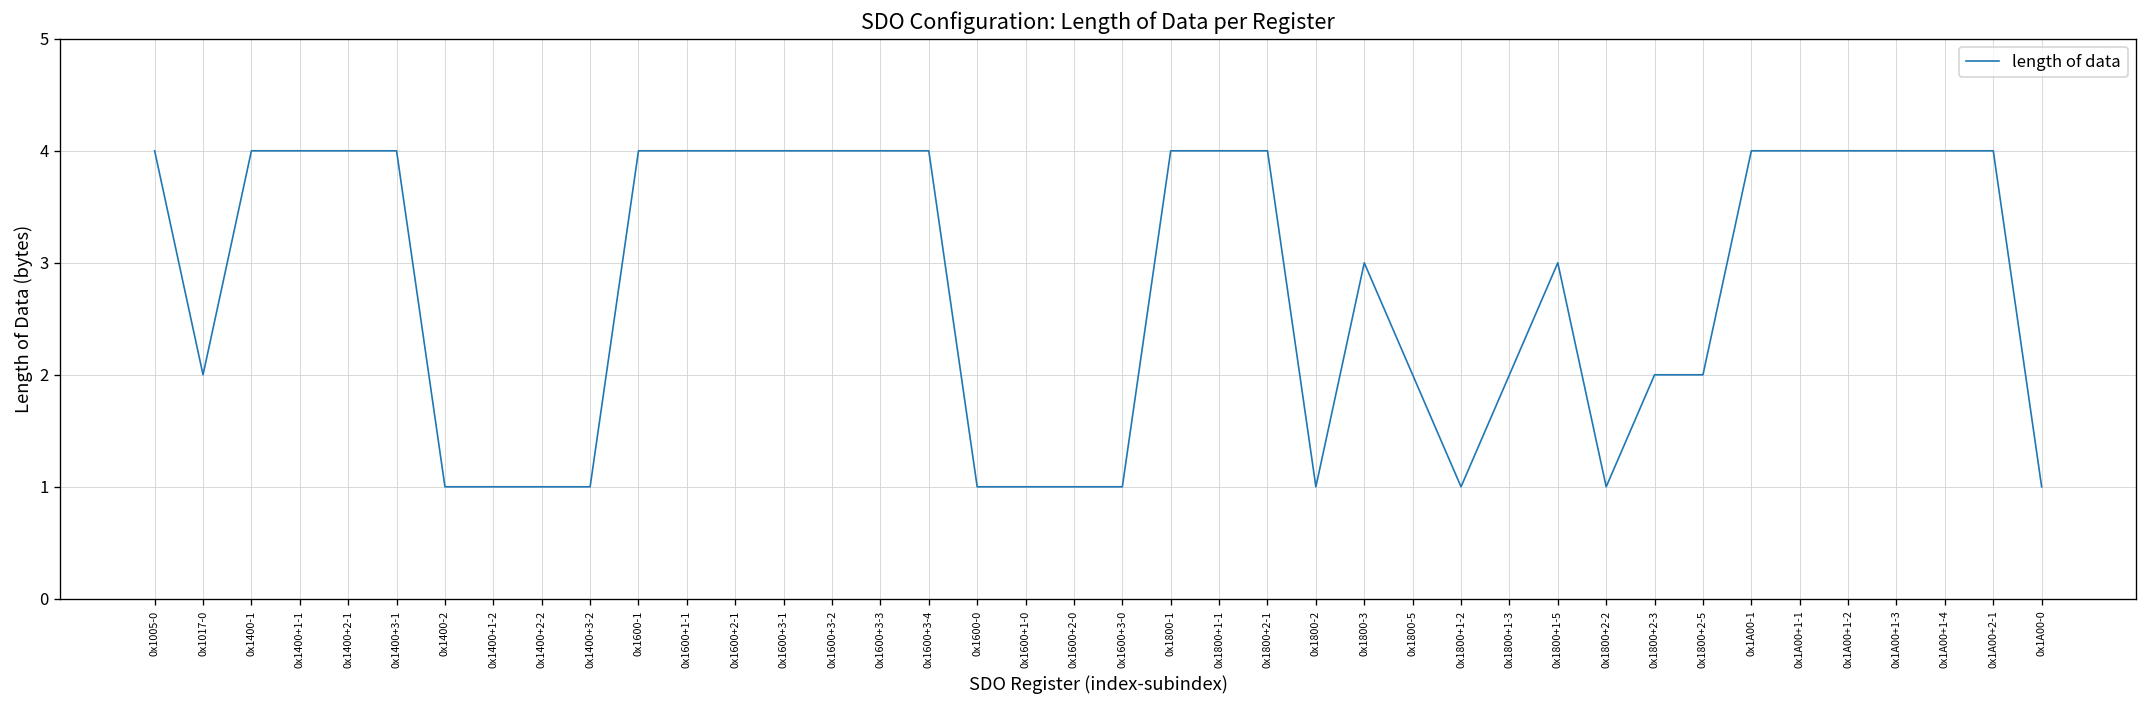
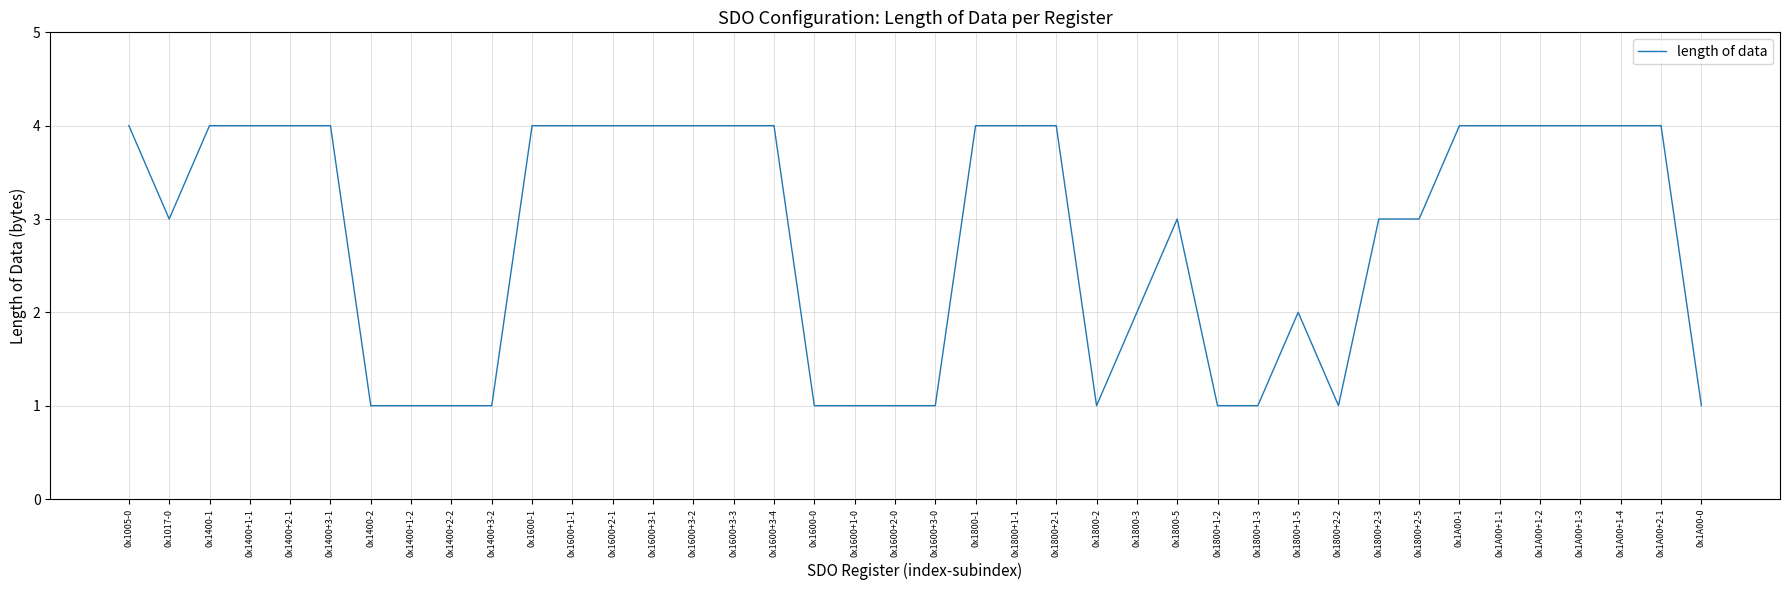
  {
    "0x1005-0": 4,
-   "0x1017-0": 2,
+   "0x1017-0": 3,
    "0x1400-1": 4,
    "0x1400+1-1": 4,
    "0x1400+2-1": 4,
    "0x1400+3-1": 4,
    "0x1400-2": 1,
    "0x1400+1-2": 1,
    "0x1400+2-2": 1,
    "0x1400+3-2": 1,
    "0x1600-1": 4,
    "0x1600+1-1": 4,
    "0x1600+2-1": 4,
    "0x1600+3-1": 4,
    "0x1600+3-2": 4,
    "0x1600+3-3": 4,
    "0x1600+3-4": 4,
    "0x1600-0": 1,
    "0x1600+1-0": 1,
    "0x1600+2-0": 1,
    "0x1600+3-0": 1,
    "0x1800-1": 4,
    "0x1800+1-1": 4,
    "0x1800+2-1": 4,
    "0x1800-2": 1,
-   "0x1800-3": 3,
-   "0x1800-5": 2,
+   "0x1800-3": 2,
+   "0x1800-5": 3,
    "0x1800+1-2": 1,
-   "0x1800+1-3": 2,
-   "0x1800+1-5": 3,
+   "0x1800+1-3": 1,
+   "0x1800+1-5": 2,
    "0x1800+2-2": 1,
-   "0x1800+2-3": 2,
-   "0x1800+2-5": 2,
+   "0x1800+2-3": 3,
+   "0x1800+2-5": 3,
    "0x1A00-1": 4,
    "0x1A00+1-1": 4,
    "0x1A00+1-2": 4,
    "0x1A00+1-3": 4,
    "0x1A00+1-4": 4,
    "0x1A00+2-1": 4,
    "0x1A00-0": 1
  }
